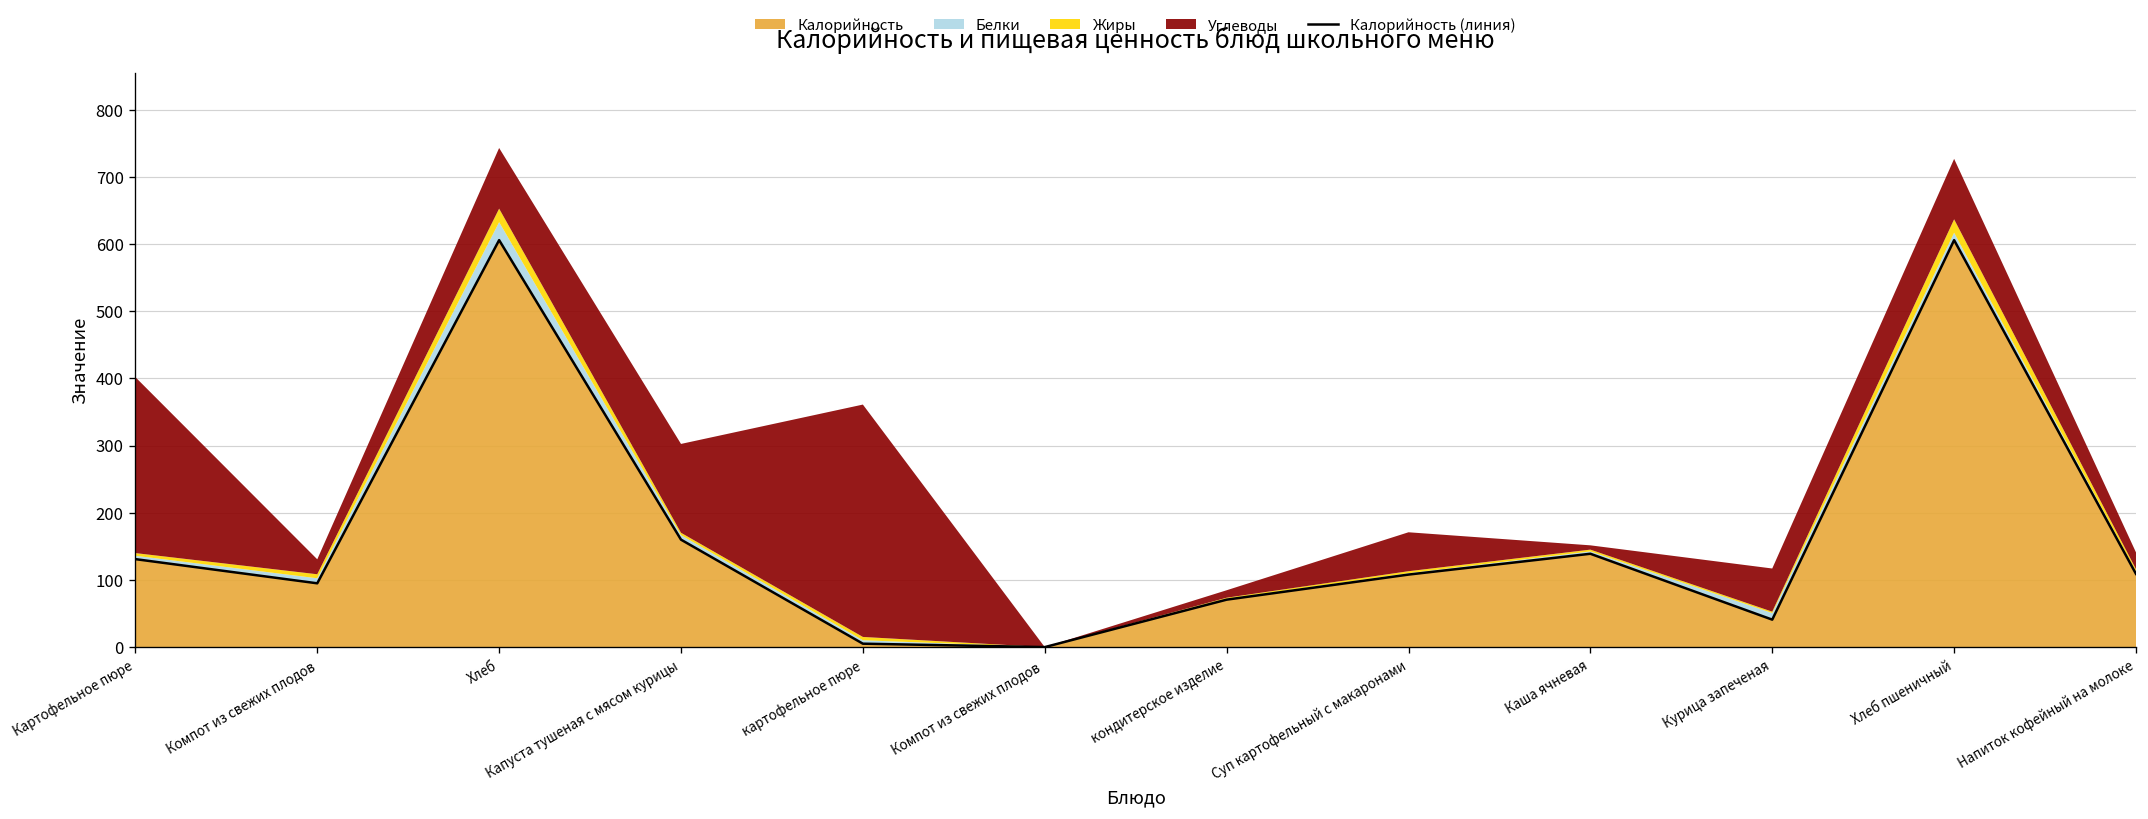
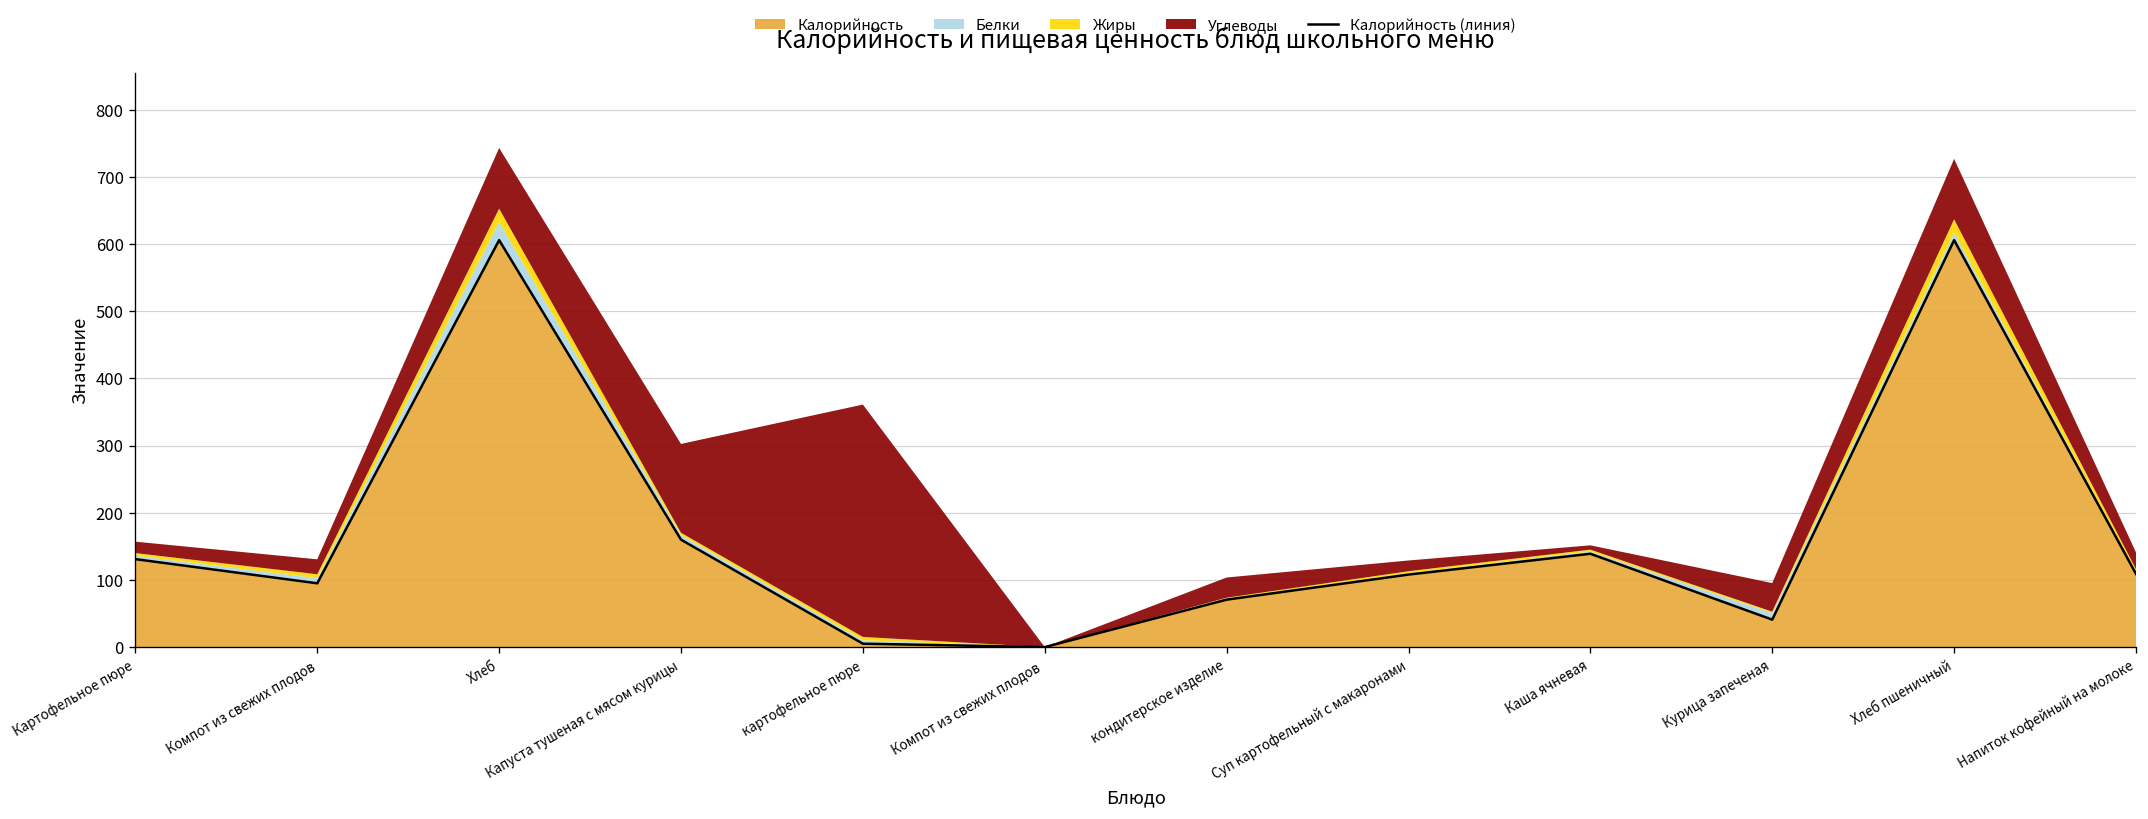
  {
    "Калорийность": {
      "Картофельное пюре": 130,
      "Хлеб": 610,
      "Капуста тушеная с мясом курицы": 160,
      "картофельное пюре": 10,
      "Курица запеченая": 40,
      "Хлеб пшеничный": 610
    },
    "Белки": {
      "Хлеб": 30,
      "картофельное пюре": 10,
      "Хлеб пшеничный": 10
    },
    "Жиры": {
      "Хлеб": 20,
      "картофельное пюре": 0,
      "Хлеб пшеничный": 20
    },
    "Углеводы": {
-     "Картофельное пюре": 260,
+     "Картофельное пюре": 20,
      "Хлеб": 90,
      "Капуста тушеная с мясом курицы": 130,
      "картофельное пюре": 350,
-     "кондитерское изделие": 10,
-     "Суп картофельный с макаронами": 60,
+     "кондитерское изделие": 30,
+     "Суп картофельный с макаронами": 20,
      "Каша ячневая": 10,
-     "Курица запеченая": 60,
+     "Курица запеченая": 40,
      "Хлеб пшеничный": 90,
      "Напиток кофейный на молоке": 30
    }
  }
